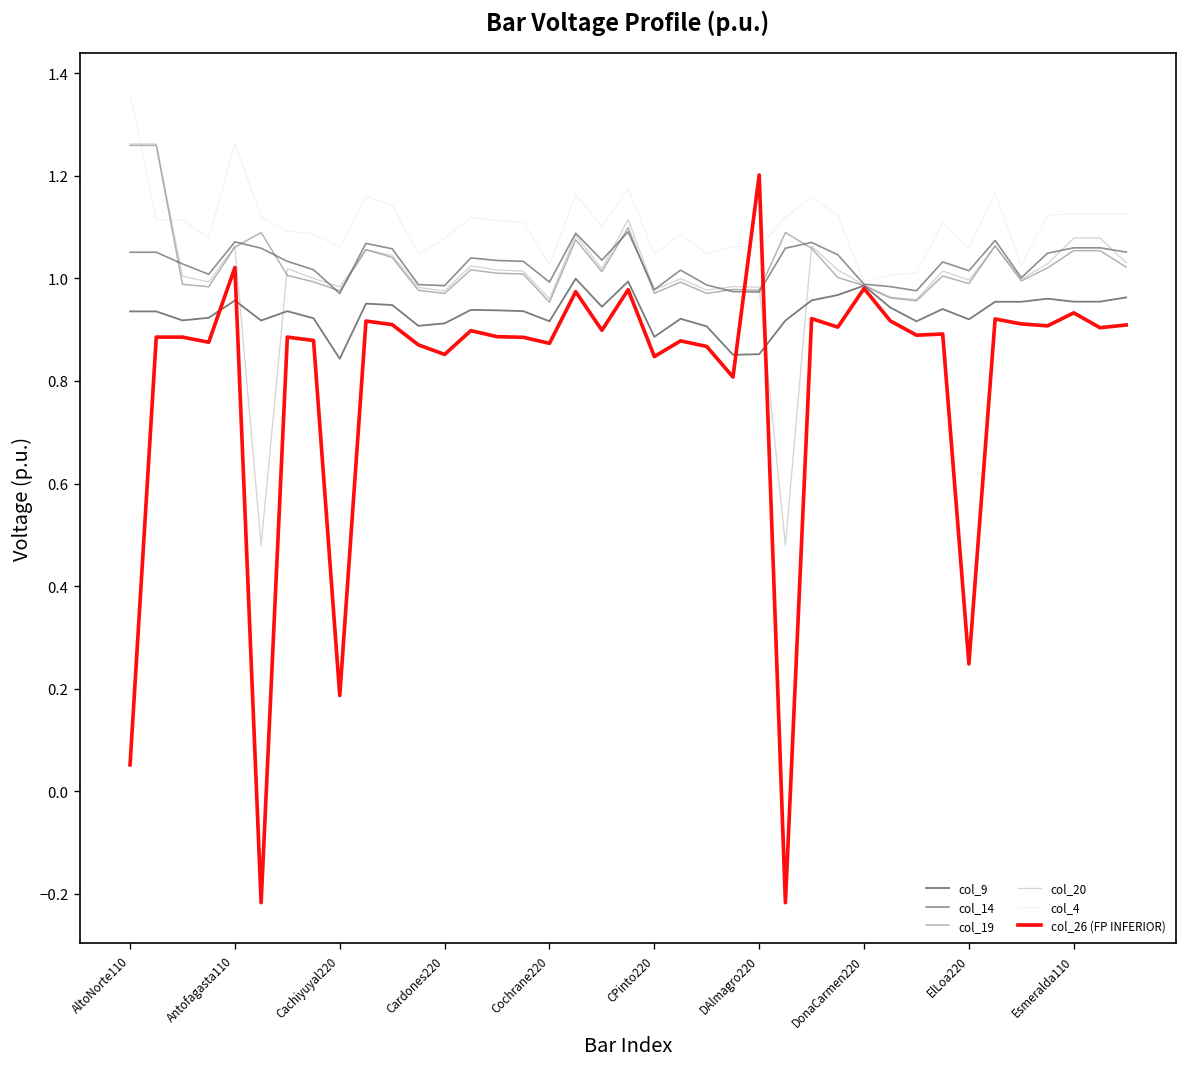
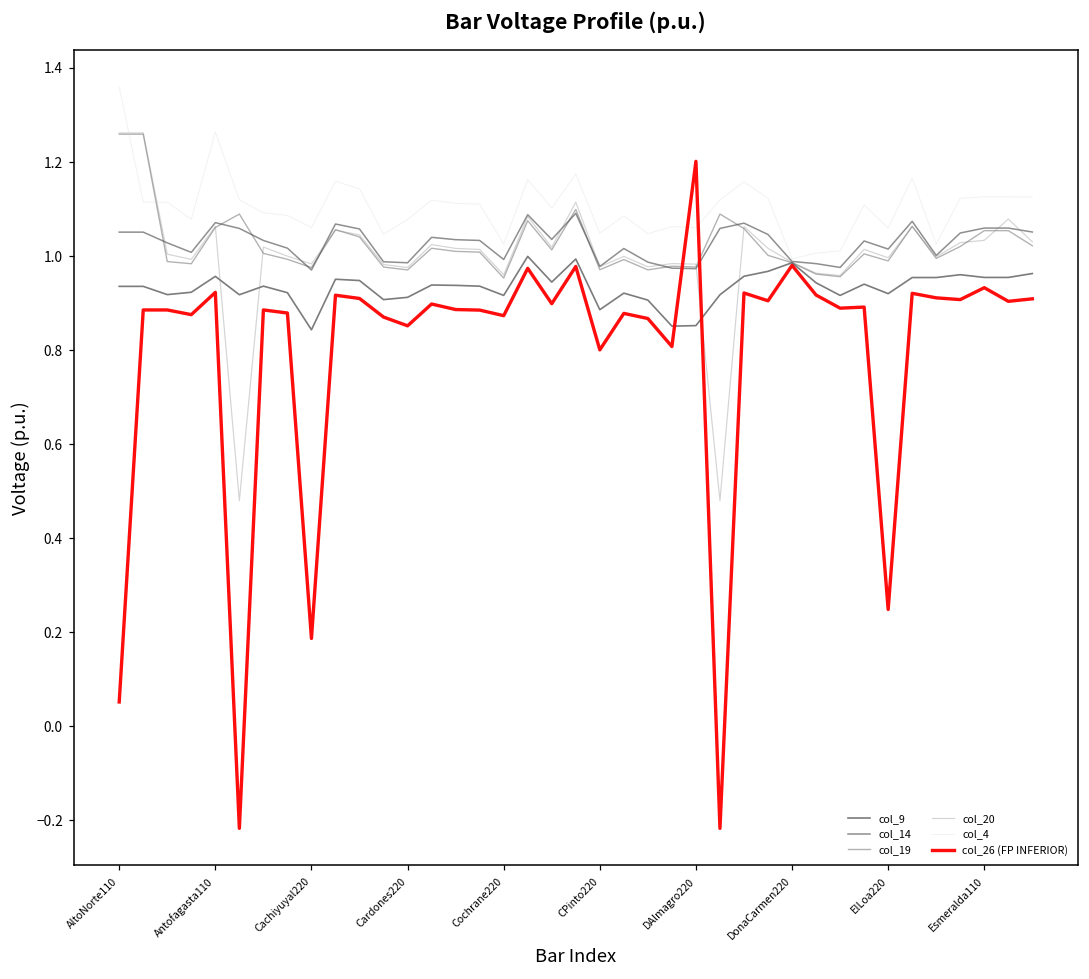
  {
    "col_20": {
      "Cachiyuyal220": 0.98,
      "Cochrane220": 0.96,
      "DAlmagro220": 0.98,
      "ElLoa220": 1.00,
-     "Esmeralda110": 1.08
+     "Esmeralda110": 1.03
    },
    "col_4": {
      "AltoNorte110": 1.36,
      "Antofagasta110": 1.26,
      "Cachiyuyal220": 1.06,
      "Cardones220": 1.08,
      "Cochrane220": 1.03,
      "CPinto220": 1.05,
      "DAlmagro220": 1.06,
      "ElLoa220": 1.06,
      "Esmeralda110": 1.13
    },
    "col_26 (FP INFERIOR)": {
      "AltoNorte110": 0.05,
-     "Antofagasta110": 1.02,
+     "Antofagasta110": 0.92,
      "Cachiyuyal220": 0.19,
      "Cardones220": 0.85,
      "Cochrane220": 0.87,
-     "CPinto220": 0.85,
+     "CPinto220": 0.80,
      "DAlmagro220": 1.20,
      "ElLoa220": 0.25,
      "Esmeralda110": 0.93
    }
  }
